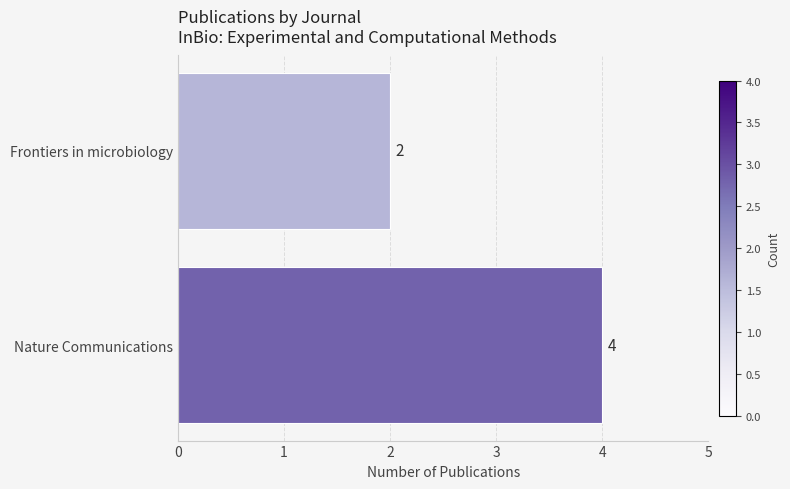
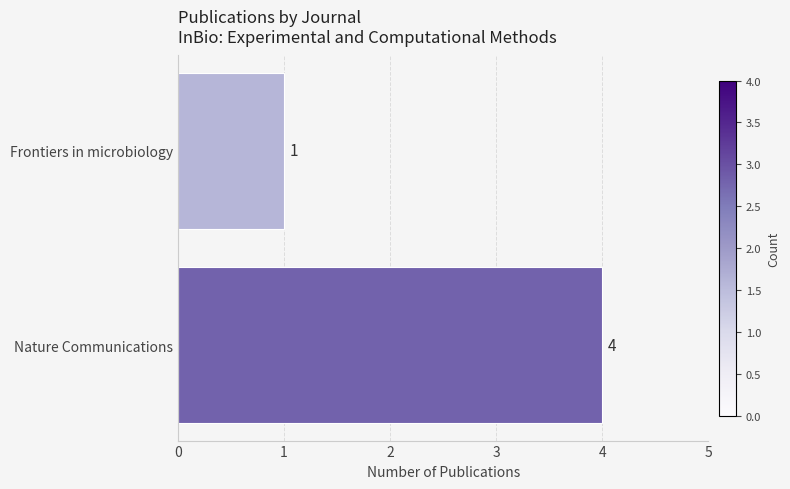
  {
-   "Frontiers in microbiology": 2,
+   "Frontiers in microbiology": 1,
    "Nature Communications": 4
  }
